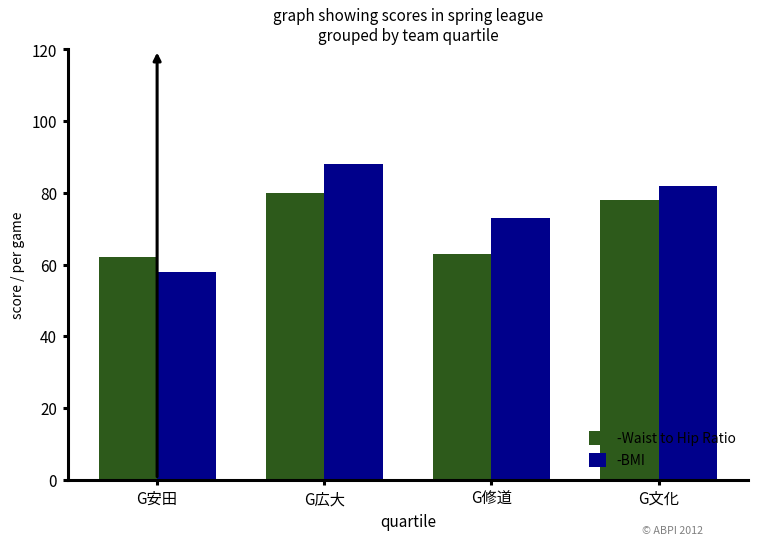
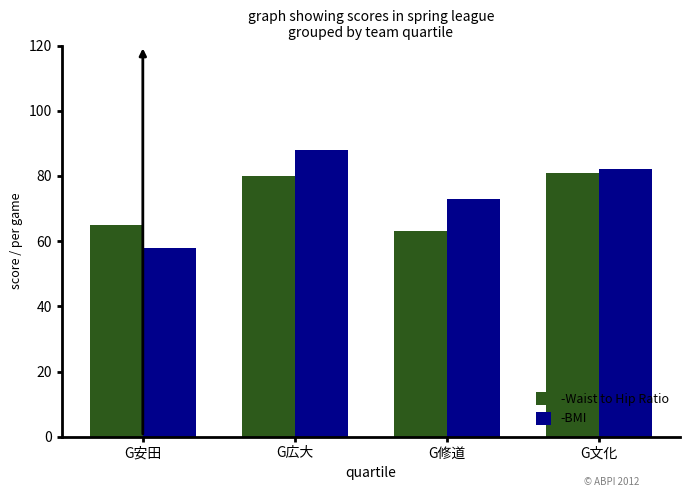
  {
    "-Waist to Hip Ratio": {
-     "G安田": 62,
+     "G安田": 65,
      "G広大": 80,
      "G修道": 63,
-     "G文化": 78
+     "G文化": 81
    },
    "-BMI": {
      "G安田": 58,
      "G広大": 88,
      "G修道": 73,
      "G文化": 82
    }
  }
